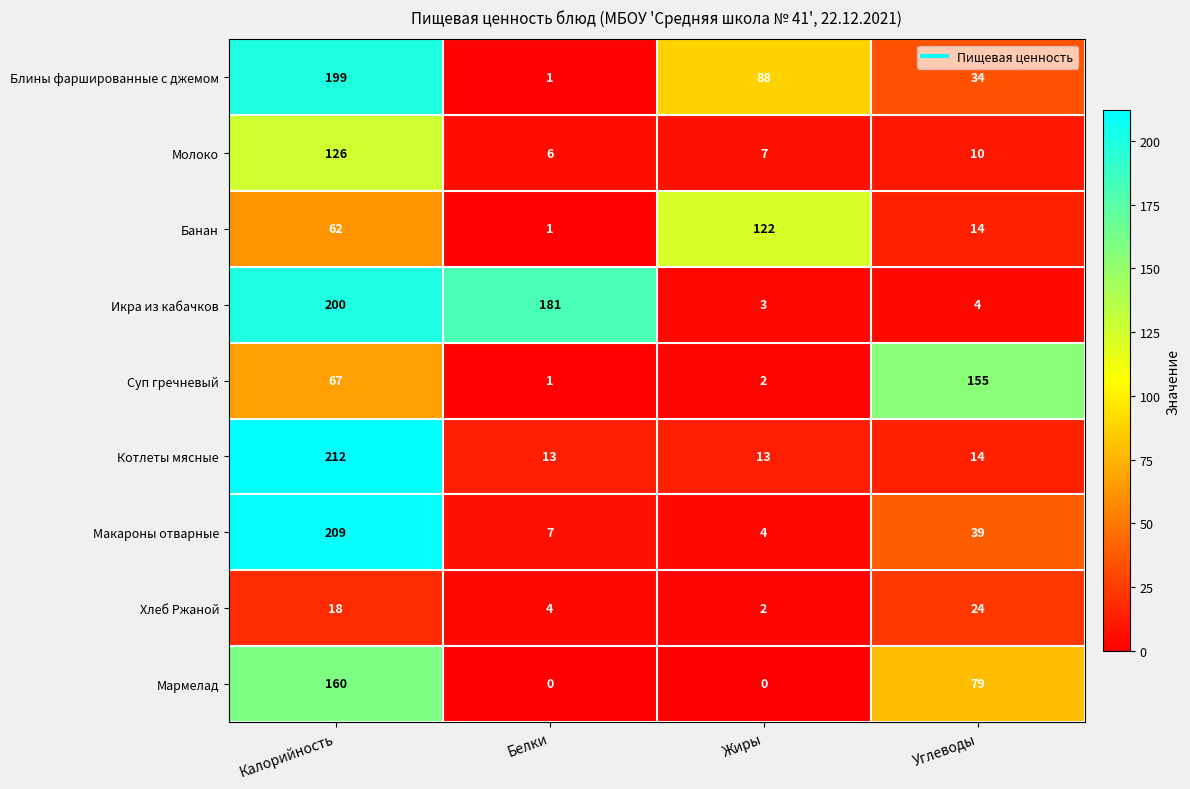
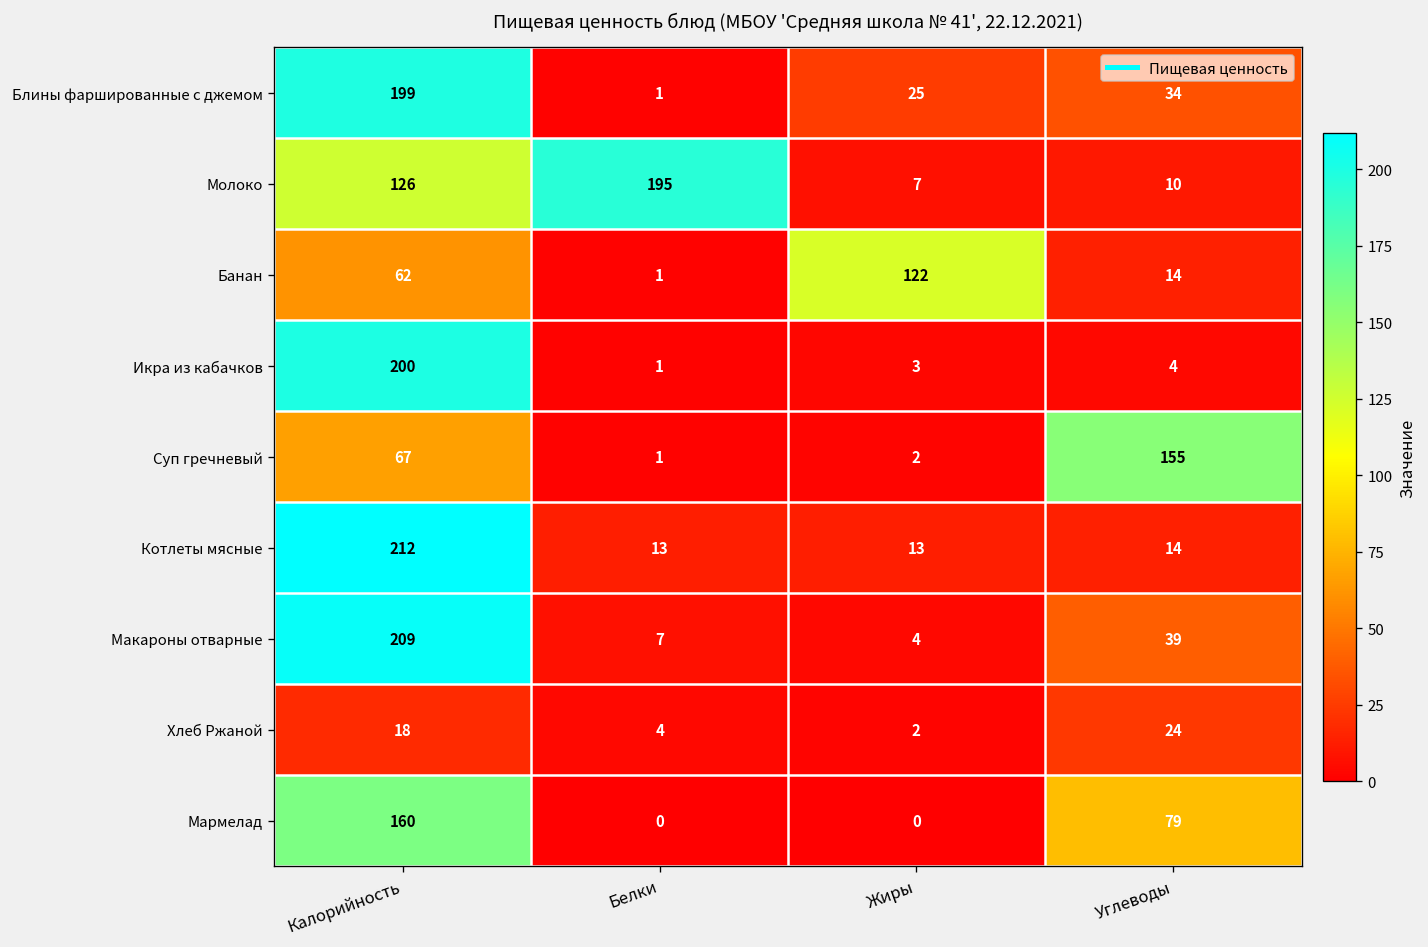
  {
    "Блины фаршированные с джемом": {
      "Калорийность": 199,
      "Белки": 1,
-     "Жиры": 88,
+     "Жиры": 25,
      "Углеводы": 34
    },
    "Молоко": {
      "Калорийность": 126,
-     "Белки": 6,
+     "Белки": 195,
      "Жиры": 7,
      "Углеводы": 10
    },
    "Банан": {
      "Калорийность": 62,
      "Белки": 1,
      "Жиры": 122,
      "Углеводы": 14
    },
    "Икра из кабачков": {
      "Калорийность": 200,
-     "Белки": 181,
+     "Белки": 1,
      "Жиры": 3,
      "Углеводы": 4
    },
    "Суп гречневый": {
      "Калорийность": 67,
      "Белки": 1,
      "Жиры": 2,
      "Углеводы": 155
    },
    "Котлеты мясные": {
      "Калорийность": 212,
      "Белки": 13,
      "Жиры": 13,
      "Углеводы": 14
    },
    "Макароны отварные": {
      "Калорийность": 209,
      "Белки": 7,
      "Жиры": 4,
      "Углеводы": 39
    },
    "Хлеб Ржаной": {
      "Калорийность": 18,
      "Белки": 4,
      "Жиры": 2,
      "Углеводы": 24
    },
    "Мармелад": {
      "Калорийность": 160,
      "Белки": 0,
      "Жиры": 0,
      "Углеводы": 79
    }
  }
